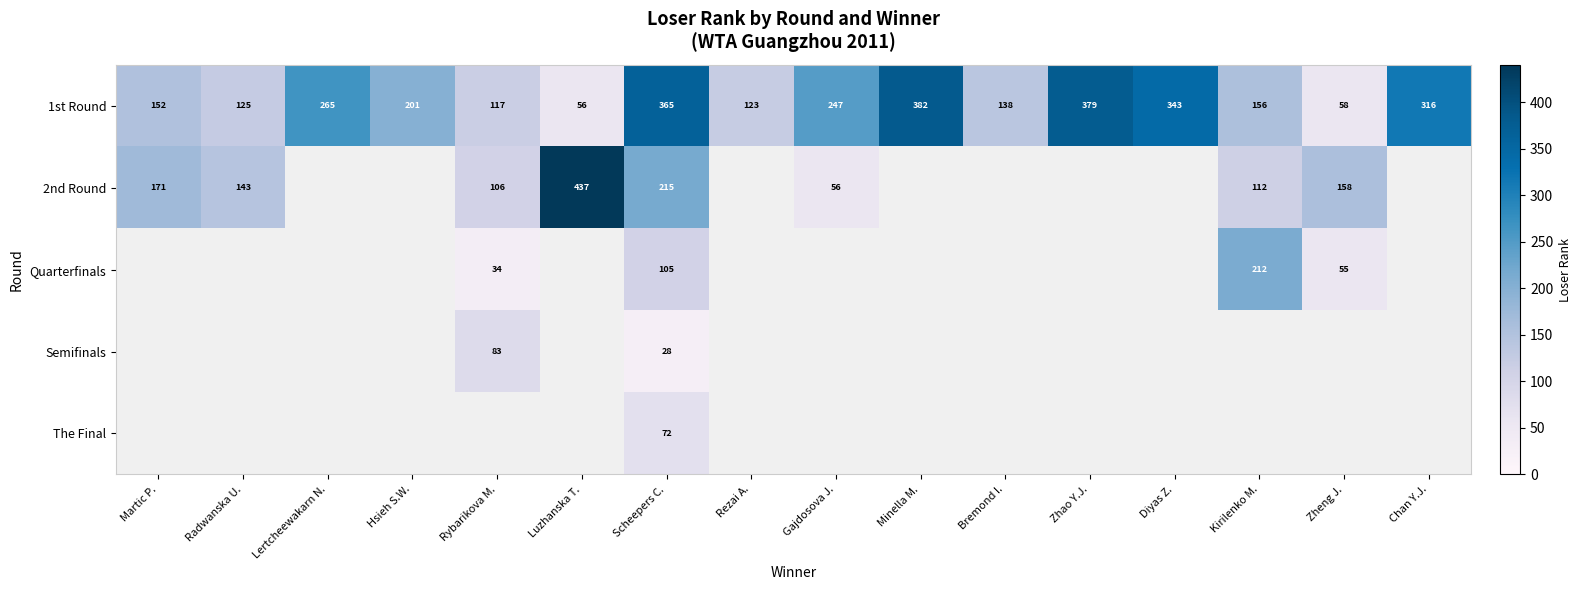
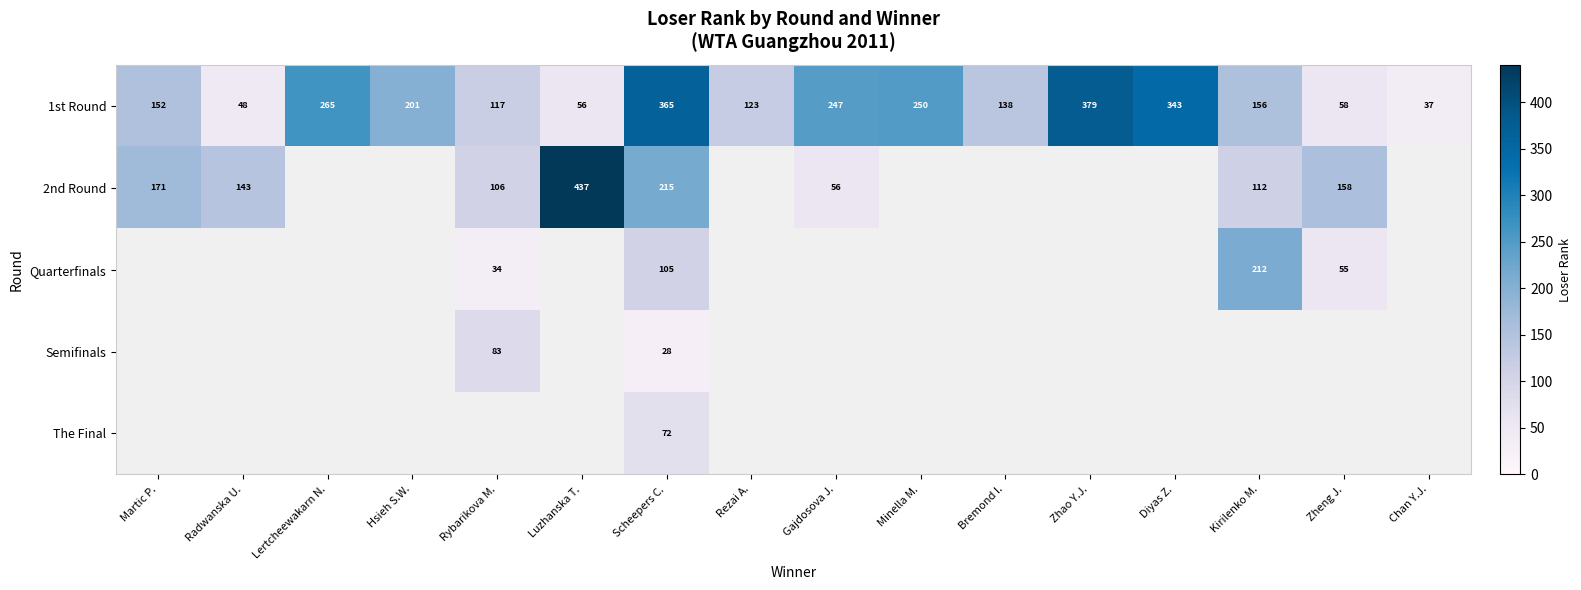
  {
    "1st Round": {
      "Martic P.": 152,
-     "Radwanska U.": 125,
+     "Radwanska U.": 48,
      "Lertcheewakarn N.": 265,
      "Hsieh S.W.": 201,
      "Rybarikova M.": 117,
      "Luzhanska T.": 56,
      "Scheepers C.": 365,
      "Rezai A.": 123,
      "Gajdosova J.": 247,
-     "Minella M.": 382,
+     "Minella M.": 250,
      "Bremond I.": 138,
      "Zhao Y.J.": 379,
      "Diyas Z.": 343,
      "Kirilenko M.": 156,
      "Zheng J.": 58,
-     "Chan Y.J.": 316
+     "Chan Y.J.": 37
    },
    "2nd Round": {
      "Martic P.": 171,
      "Radwanska U.": 143,
      "Rybarikova M.": 106,
      "Luzhanska T.": 437,
      "Scheepers C.": 215,
      "Gajdosova J.": 56,
      "Kirilenko M.": 112,
      "Zheng J.": 158
    },
    "Quarterfinals": {
      "Rybarikova M.": 34,
      "Scheepers C.": 105,
      "Kirilenko M.": 212,
      "Zheng J.": 55
    },
    "Semifinals": {
      "Rybarikova M.": 83,
      "Scheepers C.": 28
    },
    "The Final": {
      "Scheepers C.": 72
    }
  }
